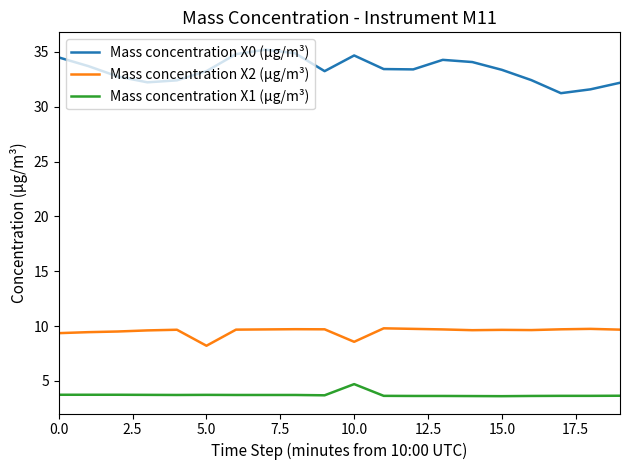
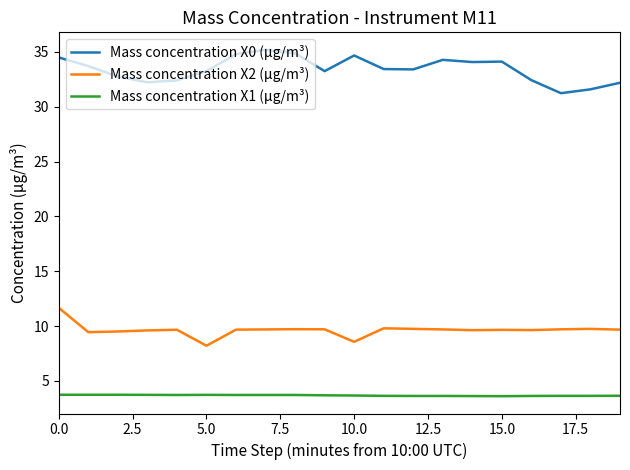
  {
    "Mass concentration X0 (μg/m³)": {
      "0.0": 34.5,
      "10.0": 34.7,
-     "15.0": 33.4
+     "15.0": 34.1
    },
    "Mass concentration X2 (μg/m³)": {
-     "0.0": 9.4,
+     "0.0": 11.7,
      "5.0": 8.2,
      "10.0": 8.6,
      "15.0": 9.7
    },
    "Mass concentration X1 (μg/m³)": {
      "0.0": 3.7,
      "5.0": 3.7,
-     "10.0": 4.7,
+     "10.0": 3.7,
      "15.0": 3.6
    }
  }
